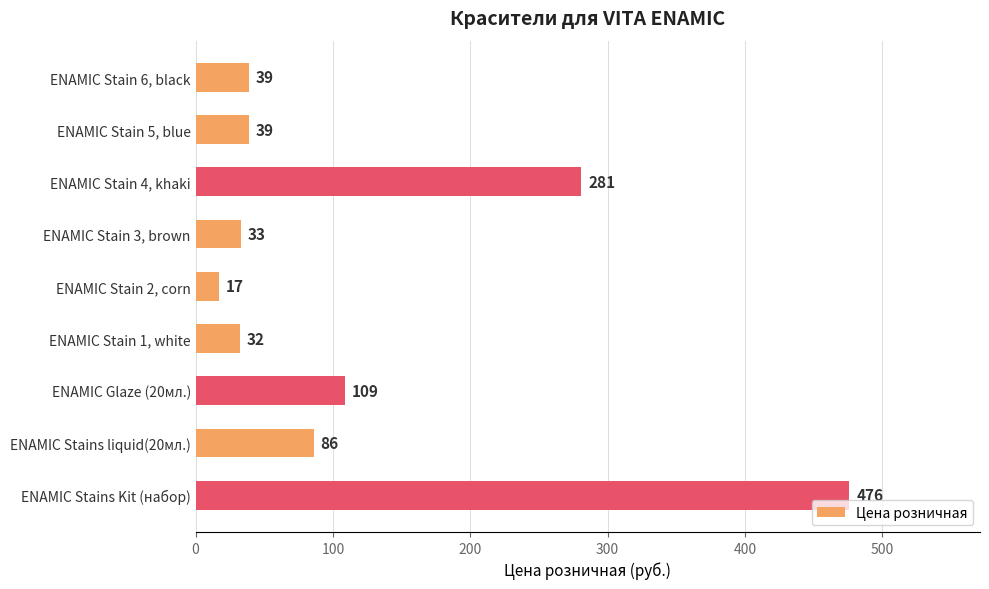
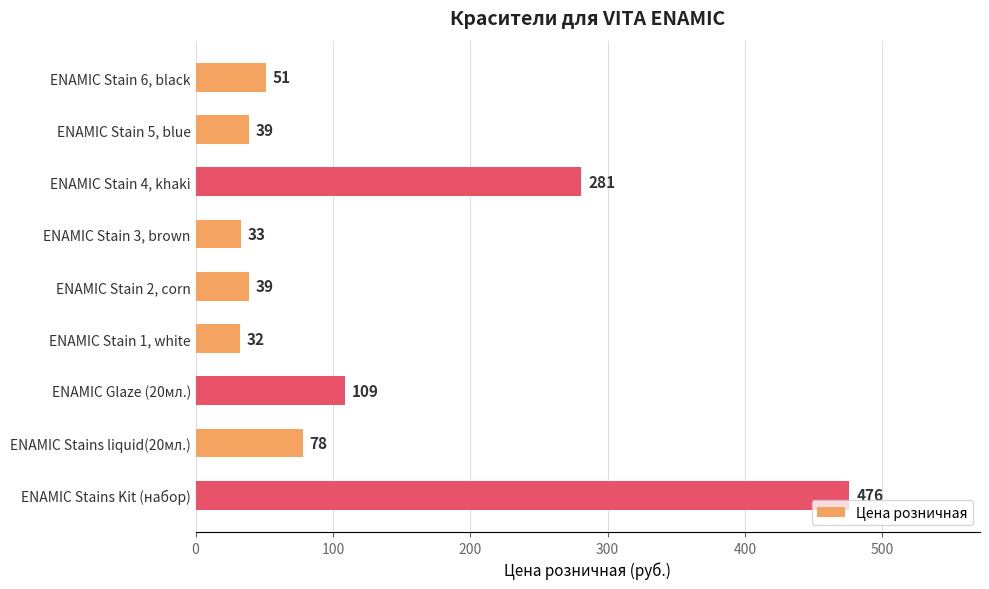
  {
-   "ENAMIC Stain 6, black": 39,
+   "ENAMIC Stain 6, black": 51,
    "ENAMIC Stain 5, blue": 39,
    "ENAMIC Stain 4, khaki": 281,
    "ENAMIC Stain 3, brown": 33,
-   "ENAMIC Stain 2, corn": 17,
+   "ENAMIC Stain 2, corn": 39,
    "ENAMIC Stain 1, white": 32,
    "ENAMIC Glaze (20мл.)": 109,
-   "ENAMIC Stains liquid(20мл.)": 86
+   "ENAMIC Stains liquid(20мл.)": 78
  }
